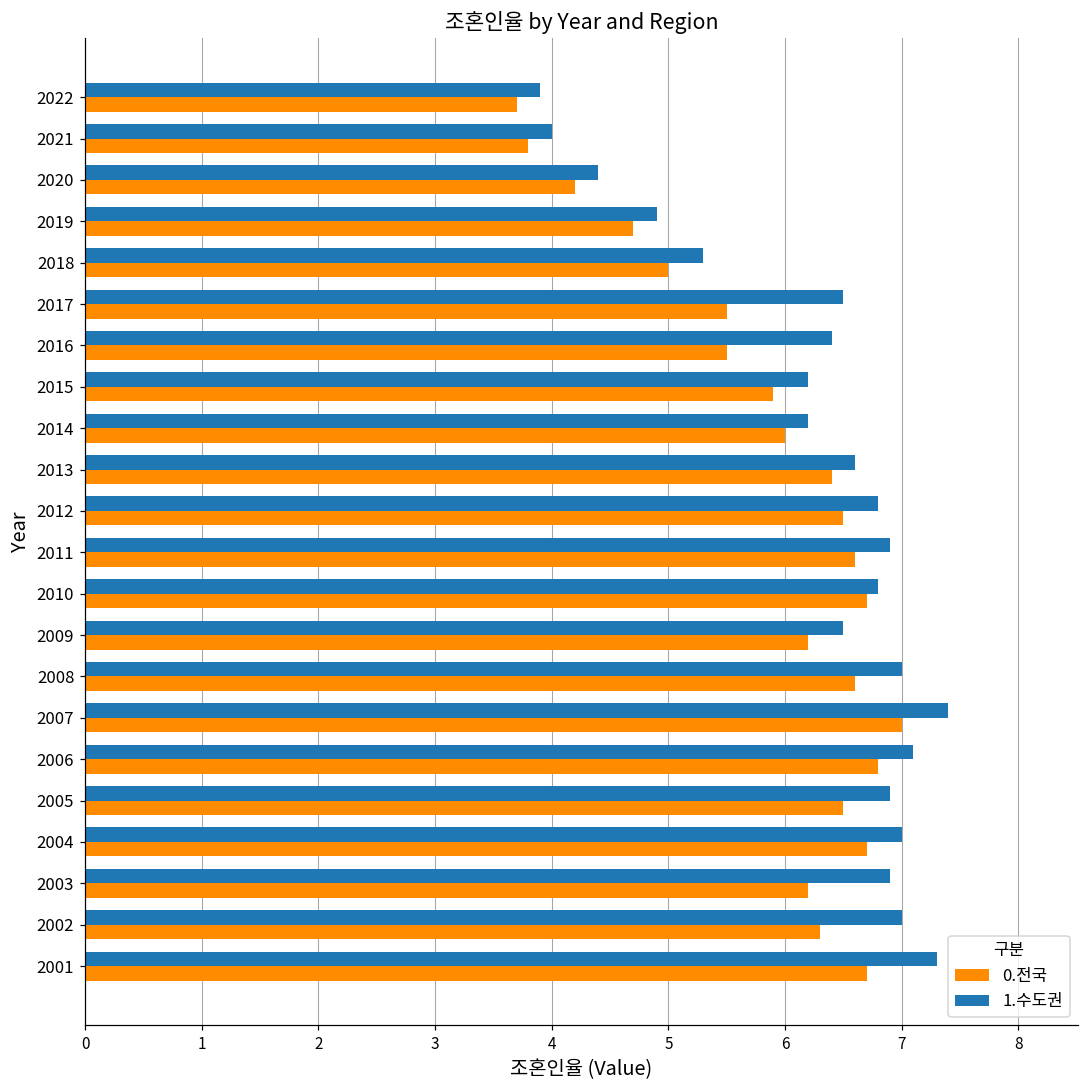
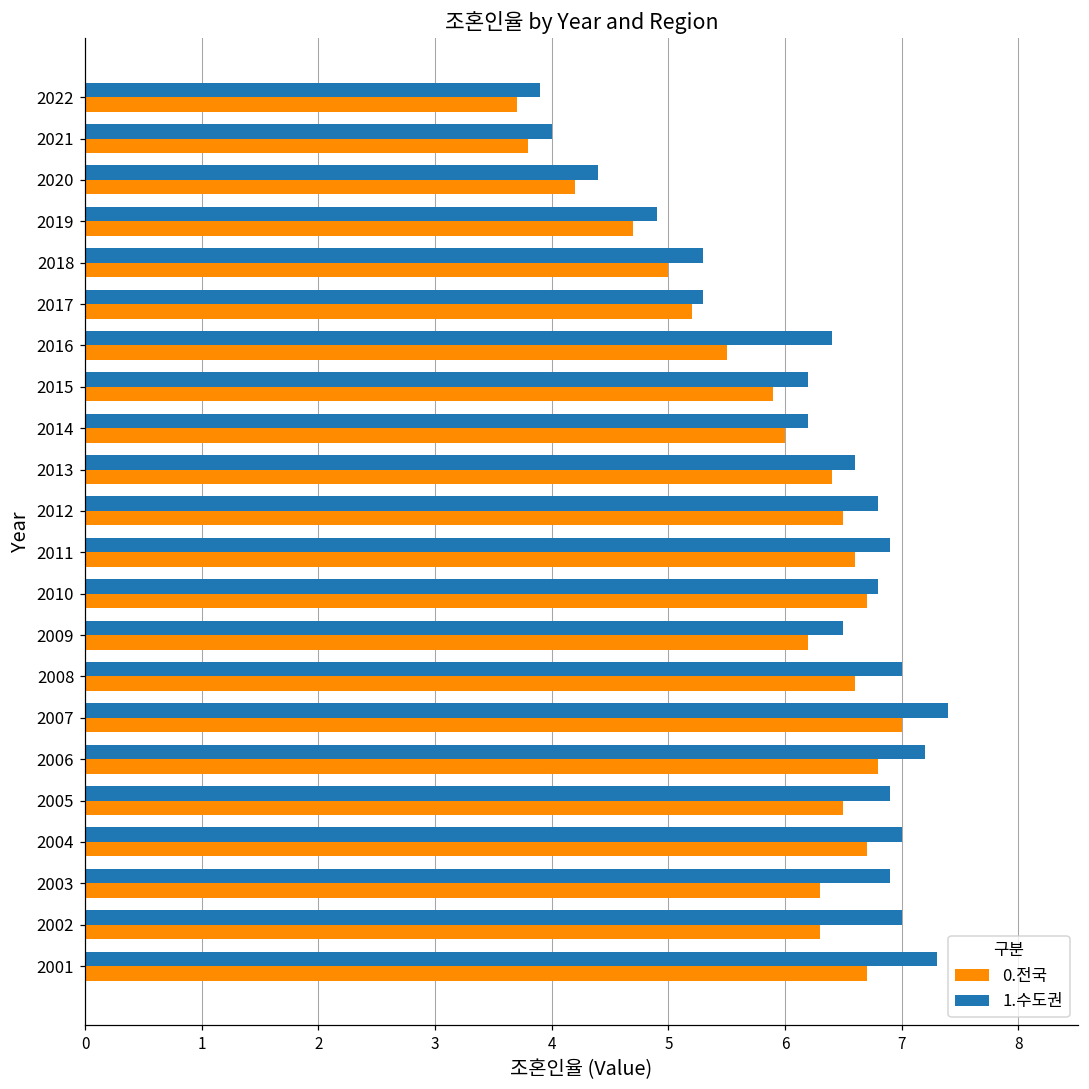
  {
    "0.전국": {
      "2022": 3.7,
      "2021": 3.8,
      "2020": 4.2,
      "2019": 4.7,
      "2018": 5.0,
-     "2017": 5.5,
+     "2017": 5.2,
      "2016": 5.5,
      "2015": 5.9,
      "2014": 6.0,
      "2013": 6.4,
      "2012": 6.5,
      "2011": 6.6,
      "2010": 6.7,
      "2009": 6.2,
      "2008": 6.6,
      "2007": 7.0,
      "2006": 6.8,
      "2005": 6.5,
      "2004": 6.7,
-     "2003": 6.2,
+     "2003": 6.3,
      "2002": 6.3,
      "2001": 6.7
    },
    "1.수도권": {
      "2022": 3.9,
      "2021": 4.0,
      "2020": 4.4,
      "2019": 4.9,
      "2018": 5.3,
-     "2017": 6.5,
+     "2017": 5.3,
      "2016": 6.4,
      "2015": 6.2,
      "2014": 6.2,
      "2013": 6.6,
      "2012": 6.8,
      "2011": 6.9,
      "2010": 6.8,
      "2009": 6.5,
      "2008": 7.0,
      "2007": 7.4,
-     "2006": 7.1,
+     "2006": 7.2,
      "2005": 6.9,
      "2004": 7.0,
      "2003": 6.9,
      "2002": 7.0,
      "2001": 7.3
    }
  }
